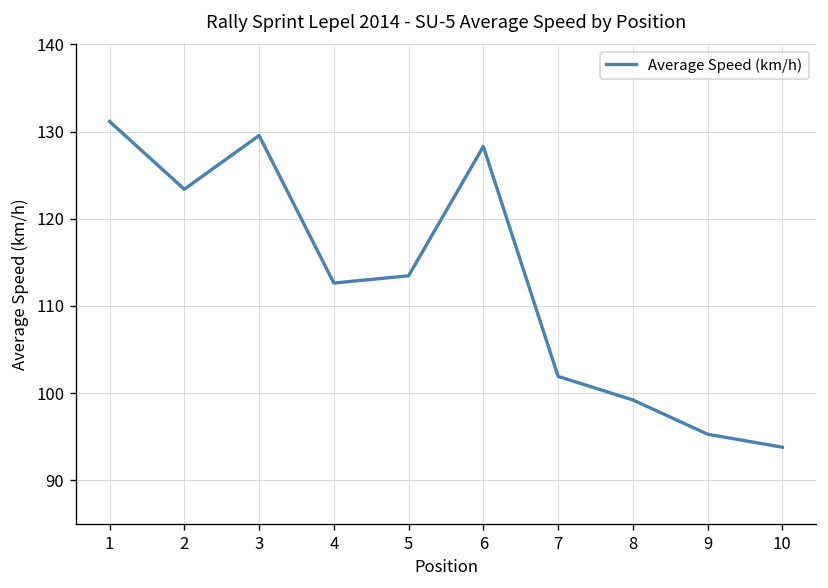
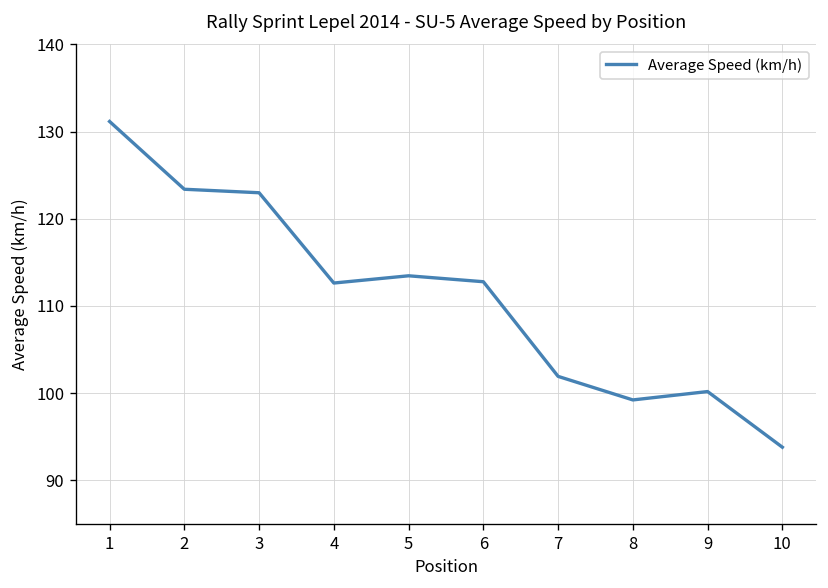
  {
    "1": 131,
    "2": 123,
-   "3": 130,
+   "3": 123,
    "4": 113,
    "5": 113,
-   "6": 128,
+   "6": 113,
    "7": 102,
    "8": 99,
-   "9": 95,
+   "9": 100,
    "10": 94
  }
